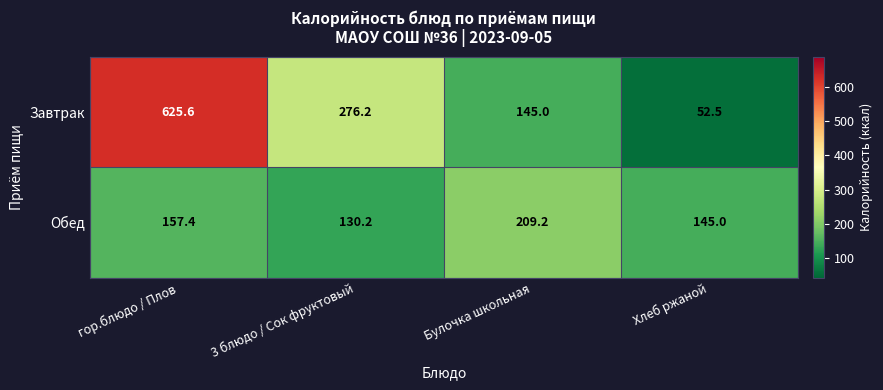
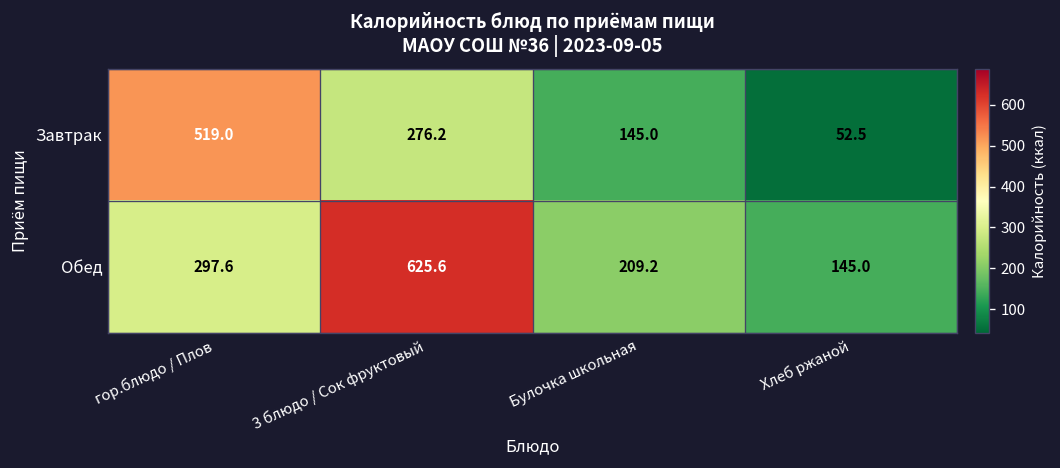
  {
    "Завтрак": {
-     "гор.блюдо / Плов": 625.6,
+     "гор.блюдо / Плов": 519.0,
      "3 блюдо / Сок фруктовый": 276.2,
      "Булочка школьная": 145.0,
      "Хлеб ржаной": 52.5
    },
    "Обед": {
-     "гор.блюдо / Плов": 157.4,
-     "3 блюдо / Сок фруктовый": 130.2,
+     "гор.блюдо / Плов": 297.6,
+     "3 блюдо / Сок фруктовый": 625.6,
      "Булочка школьная": 209.2,
      "Хлеб ржаной": 145.0
    }
  }
